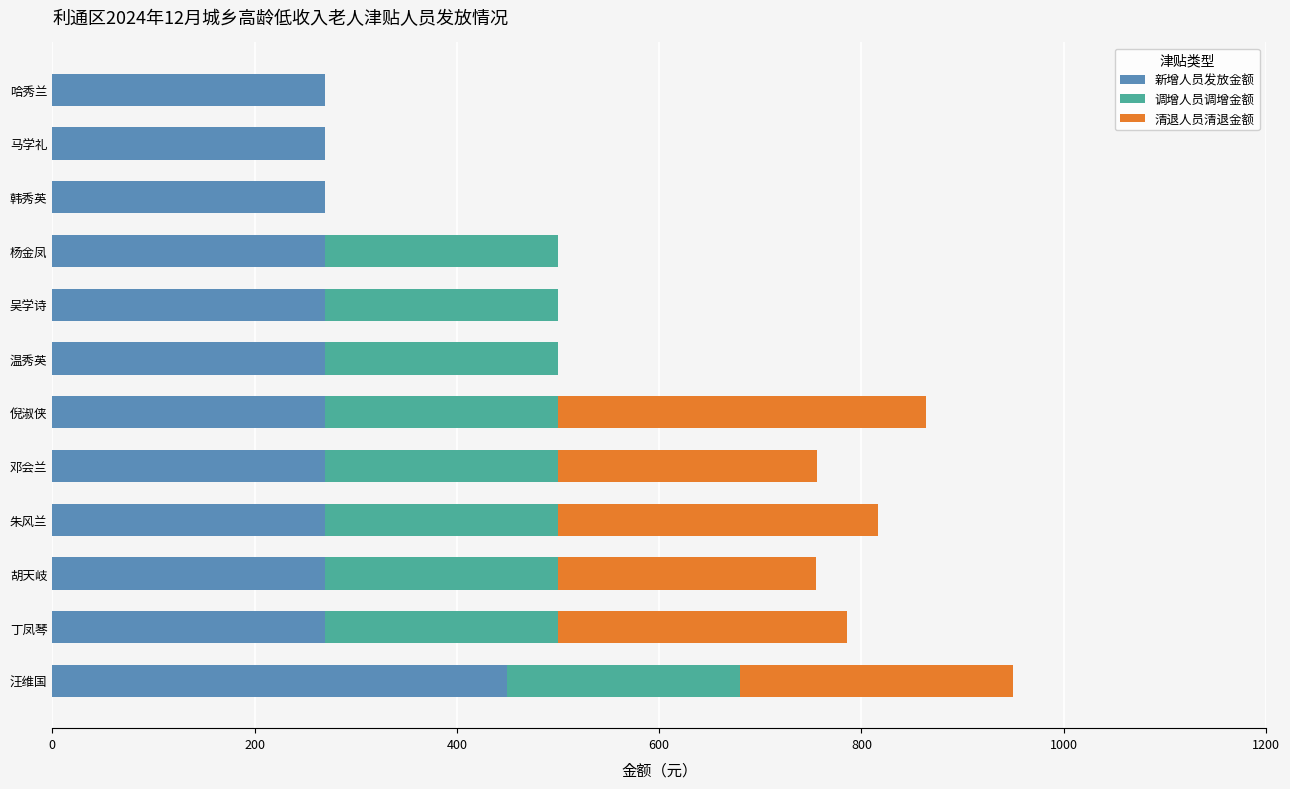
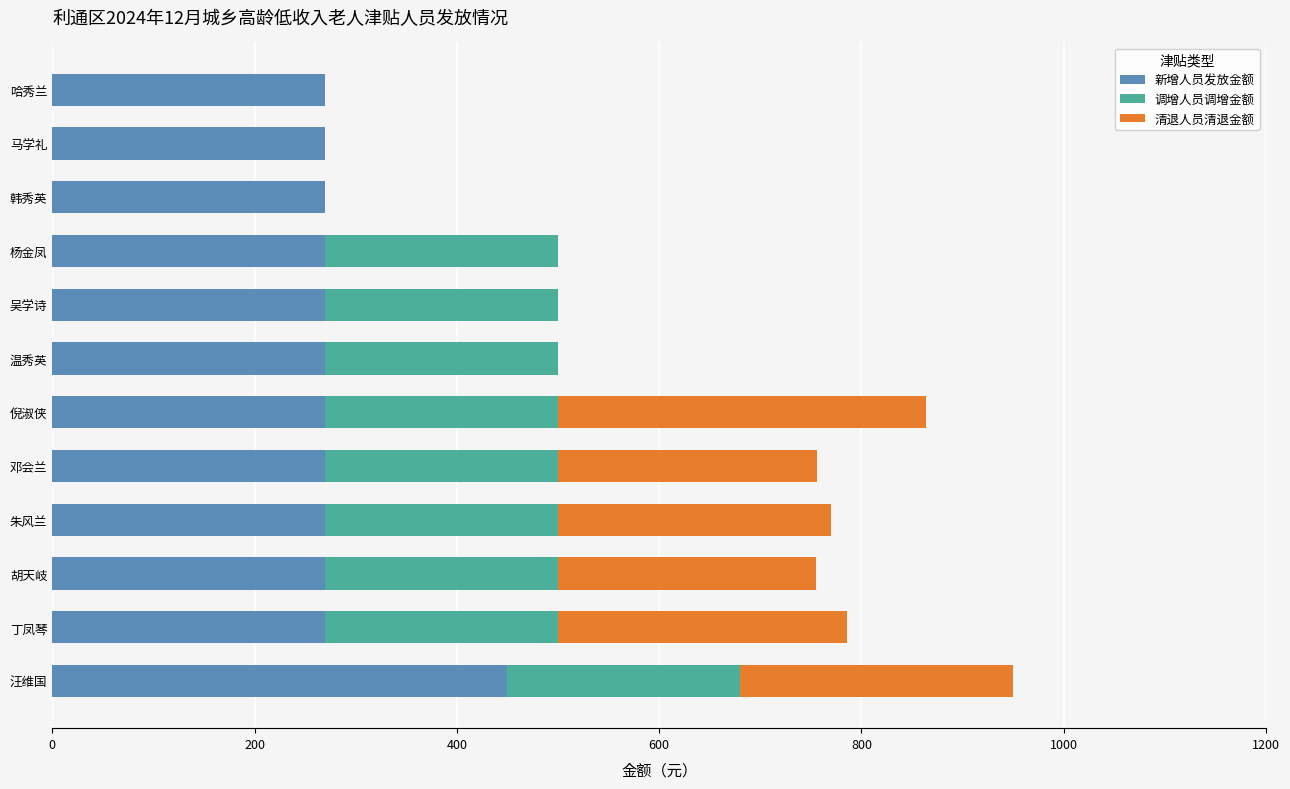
  {
    "清退人员清退金额": {
      "哈秀兰": 0,
      "马学礼": 0,
      "韩秀英": 0,
      "杨金凤": 0,
      "吴学诗": 0,
      "温秀英": 0,
      "倪淑侠": 364,
      "邓会兰": 256,
-     "朱风兰": 316,
+     "朱风兰": 270,
      "胡天岐": 255,
      "丁凤琴": 286,
      "汪维国": 270
    }
  }
